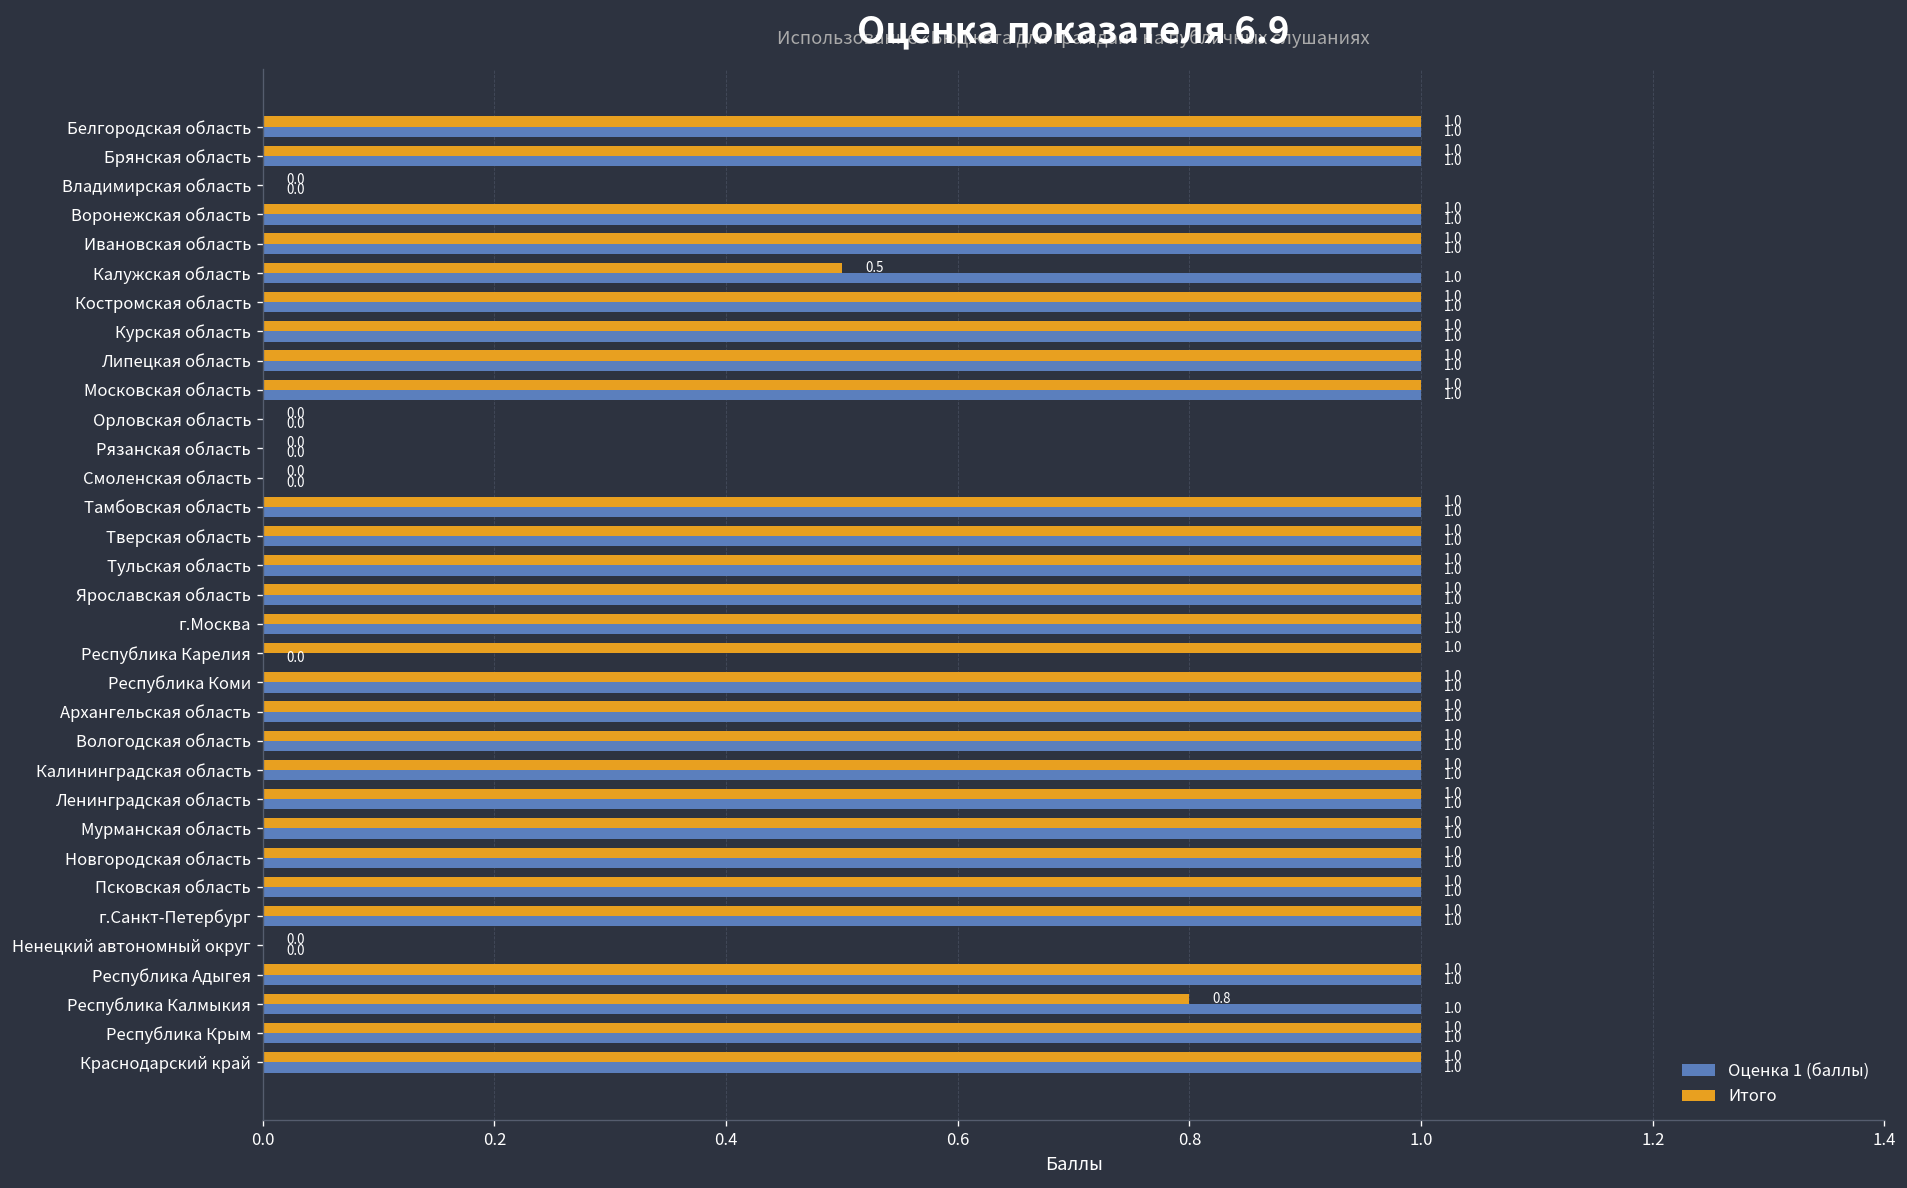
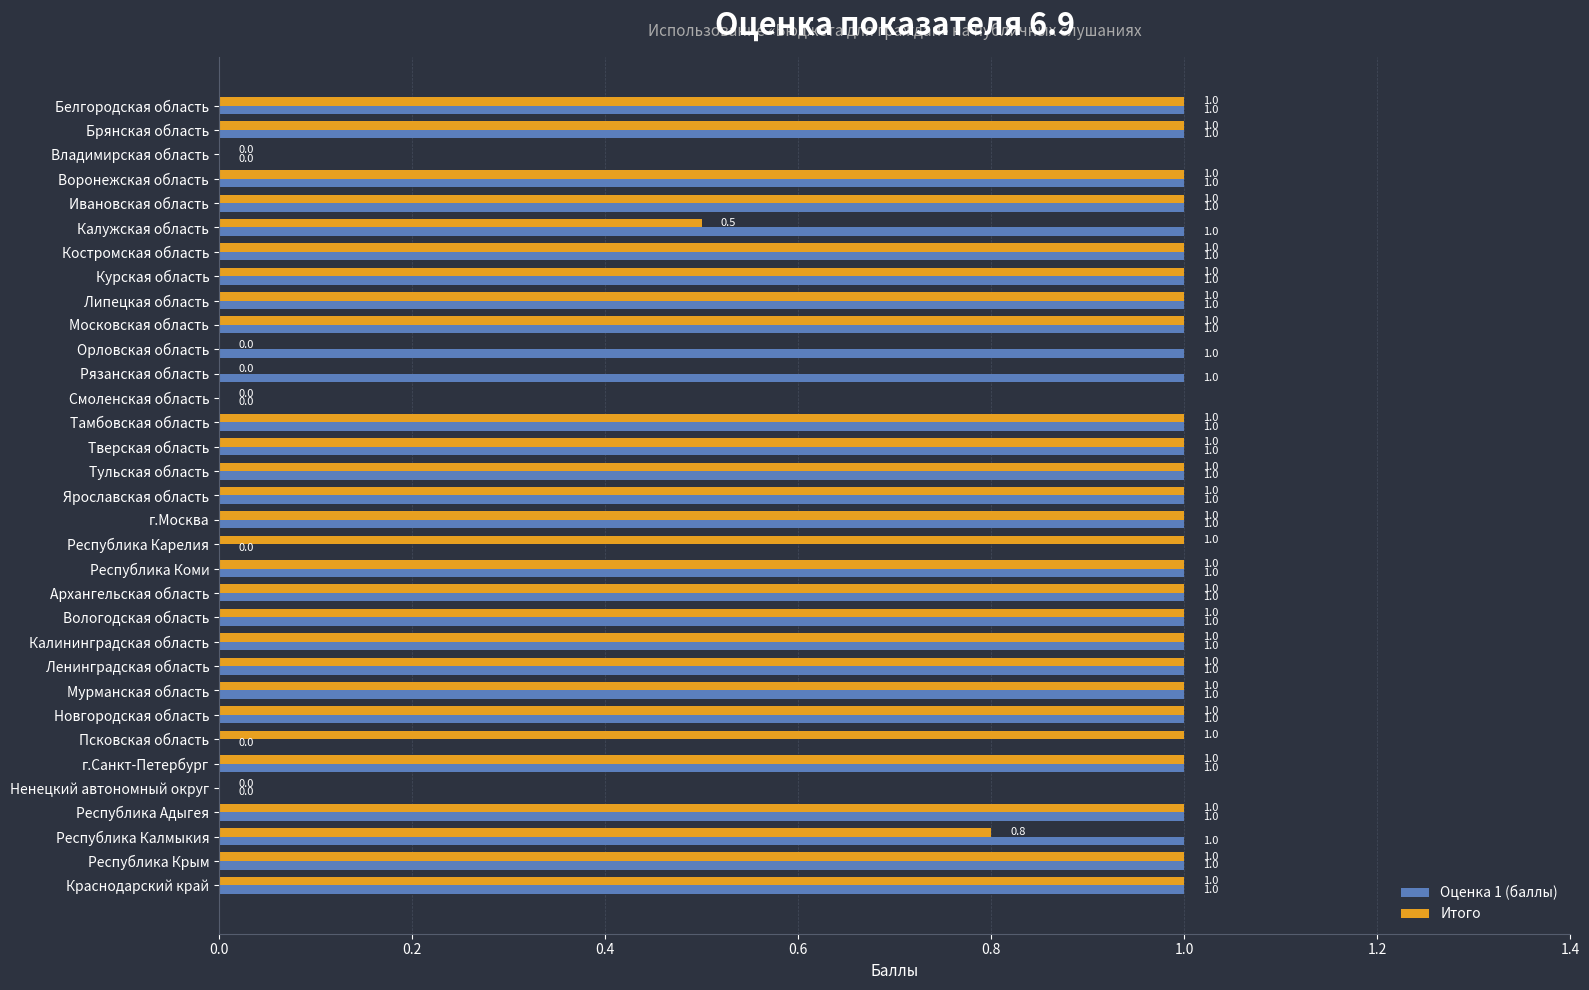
  {
    "Оценка 1 (баллы)": {
      "Белгородская область": 1.0,
      "Брянская область": 1.0,
      "Владимирская область": 0.0,
      "Воронежская область": 1.0,
      "Ивановская область": 1.0,
      "Калужская область": 1.0,
      "Костромская область": 1.0,
      "Курская область": 1.0,
      "Липецкая область": 1.0,
      "Московская область": 1.0,
-     "Орловская область": 0.0,
-     "Рязанская область": 0.0,
+     "Орловская область": 1.0,
+     "Рязанская область": 1.0,
      "Смоленская область": 0.0,
      "Тамбовская область": 1.0,
      "Тверская область": 1.0,
      "Тульская область": 1.0,
      "Ярославская область": 1.0,
      "г.Москва": 1.0,
      "Республика Карелия": 0.0,
      "Республика Коми": 1.0,
      "Архангельская область": 1.0,
      "Вологодская область": 1.0,
      "Калининградская область": 1.0,
      "Ленинградская область": 1.0,
      "Мурманская область": 1.0,
      "Новгородская область": 1.0,
-     "Псковская область": 1.0,
+     "Псковская область": 0.0,
      "г.Санкт-Петербург": 1.0,
      "Ненецкий автономный округ": 0.0,
      "Республика Адыгея": 1.0,
      "Республика Калмыкия": 1.0,
      "Республика Крым": 1.0,
      "Краснодарский край": 1.0
    },
    "Итого": {
      "Белгородская область": 1.0,
      "Брянская область": 1.0,
      "Владимирская область": 0.0,
      "Воронежская область": 1.0,
      "Ивановская область": 1.0,
      "Калужская область": 0.5,
      "Костромская область": 1.0,
      "Курская область": 1.0,
      "Липецкая область": 1.0,
      "Московская область": 1.0,
      "Орловская область": 0.0,
      "Рязанская область": 0.0,
      "Смоленская область": 0.0,
      "Тамбовская область": 1.0,
      "Тверская область": 1.0,
      "Тульская область": 1.0,
      "Ярославская область": 1.0,
      "г.Москва": 1.0,
      "Республика Карелия": 1.0,
      "Республика Коми": 1.0,
      "Архангельская область": 1.0,
      "Вологодская область": 1.0,
      "Калининградская область": 1.0,
      "Ленинградская область": 1.0,
      "Мурманская область": 1.0,
      "Новгородская область": 1.0,
      "Псковская область": 1.0,
      "г.Санкт-Петербург": 1.0,
      "Ненецкий автономный округ": 0.0,
      "Республика Адыгея": 1.0,
      "Республика Калмыкия": 0.8,
      "Республика Крым": 1.0,
      "Краснодарский край": 1.0
    }
  }
